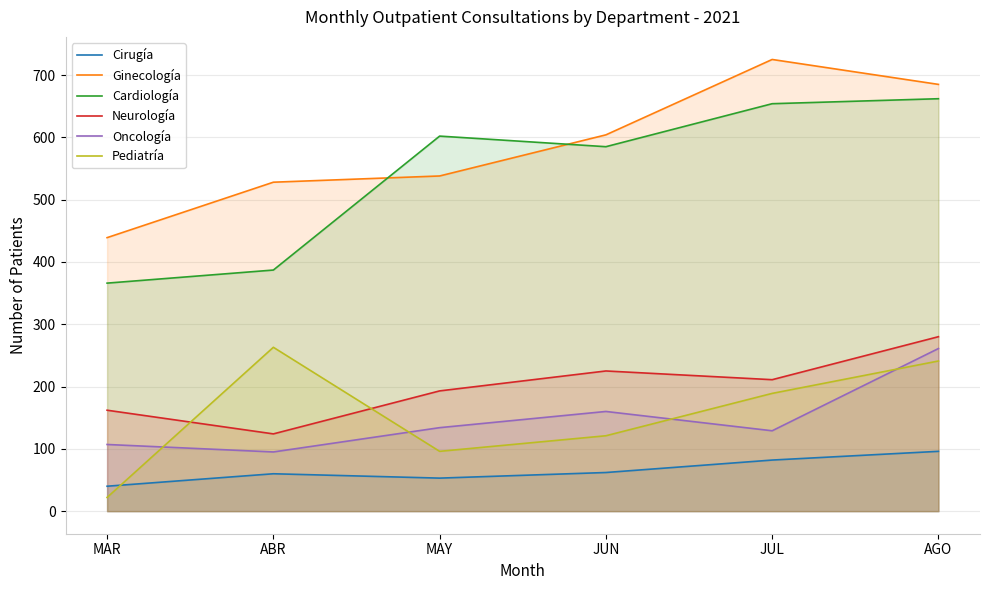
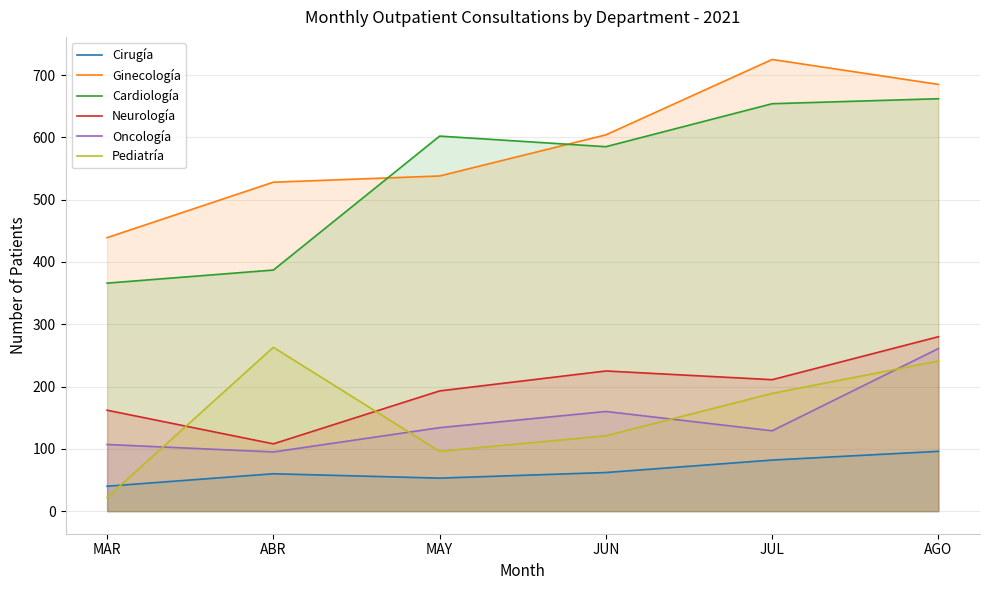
  {
    "Cirugía": {
      "MAR": 40,
      "ABR": 60,
      "MAY": 50,
      "JUN": 60,
      "JUL": 80,
      "AGO": 100
    },
    "Ginecología": {
      "MAR": 440,
      "ABR": 530,
      "MAY": 540,
      "JUN": 600,
      "JUL": 730,
      "AGO": 690
    },
    "Cardiología": {
      "MAR": 370,
      "ABR": 390,
      "MAY": 600,
      "JUN": 590,
      "JUL": 650,
      "AGO": 660
    },
    "Neurología": {
      "MAR": 160,
-     "ABR": 120,
+     "ABR": 110,
      "MAY": 190,
      "JUN": 230,
      "JUL": 210,
      "AGO": 280
    },
    "Oncología": {
      "MAR": 110,
      "ABR": 100,
      "MAY": 130,
      "JUN": 160,
      "JUL": 130,
      "AGO": 260
    },
    "Pediatría": {
      "MAR": 20,
      "ABR": 260,
      "MAY": 100,
      "JUN": 120,
      "JUL": 190,
      "AGO": 240
    }
  }
